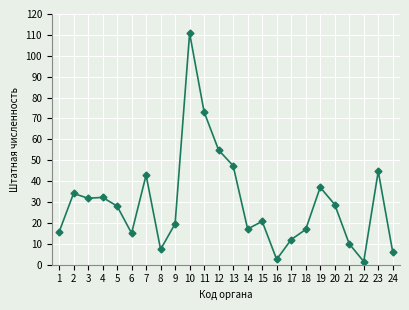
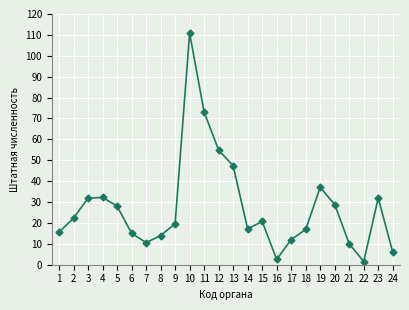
  {
    "1": 16,
-   "2": 34,
+   "2": 22,
    "3": 32,
    "4": 32,
    "5": 28,
    "6": 15,
-   "7": 43,
-   "8": 7,
+   "7": 11,
+   "8": 14,
    "9": 20,
    "10": 111,
    "11": 73,
    "12": 55,
    "13": 47,
    "14": 17,
    "15": 21,
    "16": 3,
    "17": 12,
    "18": 17,
    "19": 37,
    "20": 29,
    "21": 10,
    "22": 2,
-   "23": 45,
+   "23": 32,
    "24": 6
  }
